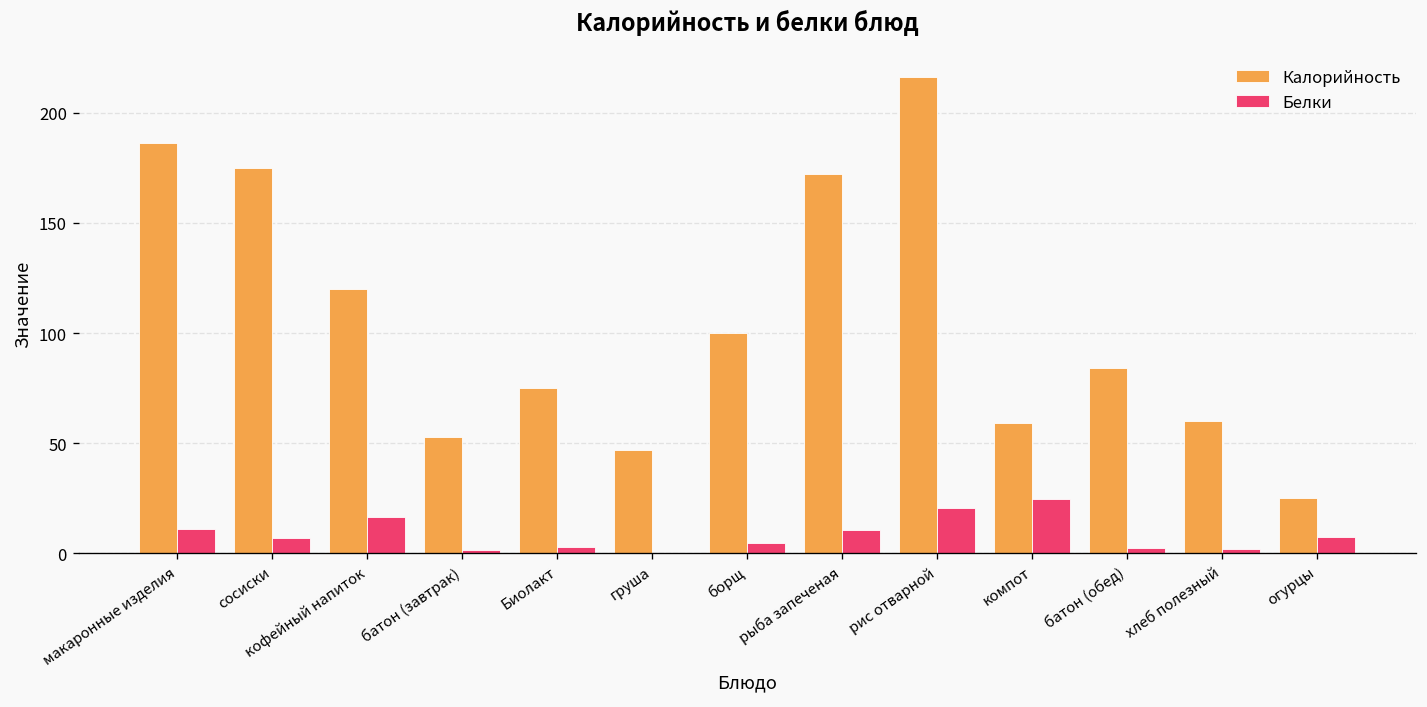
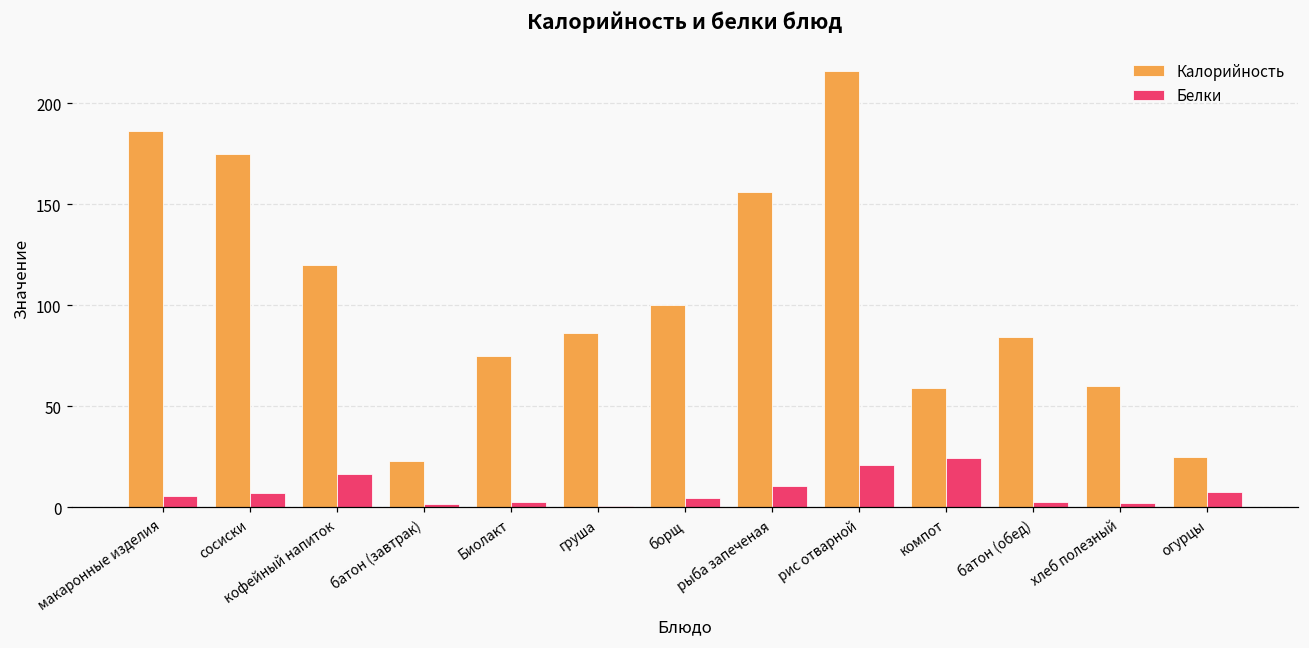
  {
    "Калорийность": {
      "макаронные изделия": 186,
      "сосиски": 175,
      "кофейный напиток": 120,
-     "батон (завтрак)": 53,
+     "батон (завтрак)": 23,
      "Биолакт": 75,
-     "груша": 47,
+     "груша": 86,
      "борщ": 100,
-     "рыба запеченая": 172,
+     "рыба запеченая": 156,
      "рис отварной": 216,
      "компот": 59,
      "батон (обед)": 84,
      "хлеб полезный": 60,
      "огурцы": 25
    },
    "Белки": {
-     "макаронные изделия": 11,
+     "макаронные изделия": 6,
      "сосиски": 7,
      "кофейный напиток": 17,
      "батон (завтрак)": 2,
      "Биолакт": 3,
      "борщ": 5,
      "рыба запеченая": 11,
      "рис отварной": 21,
      "компот": 25,
      "батон (обед)": 2,
      "хлеб полезный": 2,
      "огурцы": 8
    }
  }
